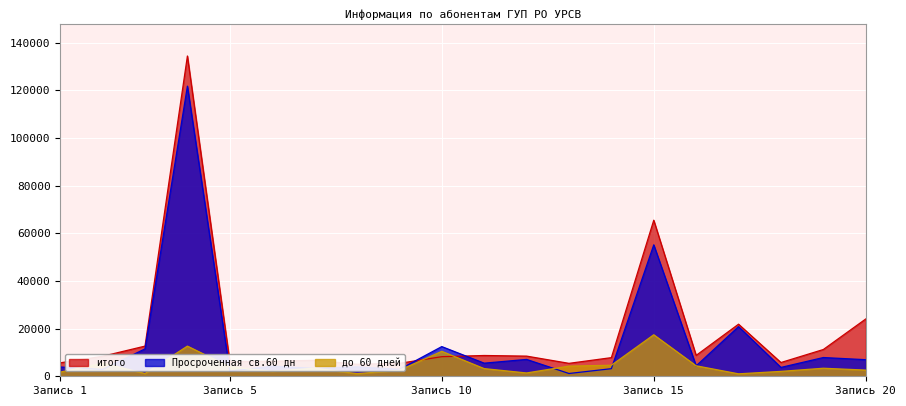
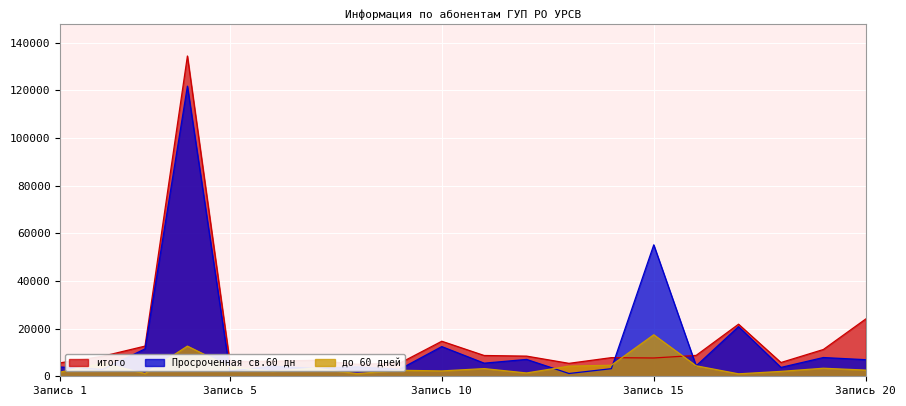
  {
    "итого": {
      "Запись 1": 6000,
-     "Запись 10": 8000,
-     "Запись 15": 65000,
+     "Запись 10": 15000,
+     "Запись 15": 8000,
      "Запись 20": 24000
    },
    "Просроченная св.60 дн": {
      "Запись 1": 4000,
      "Запись 10": 12000,
      "Запись 15": 55000,
      "Запись 20": 7000
    },
    "до 60 дней": {
      "Запись 1": 2000,
-     "Запись 10": 10000,
+     "Запись 10": 2000,
      "Запись 15": 17000,
      "Запись 20": 3000
    }
  }
